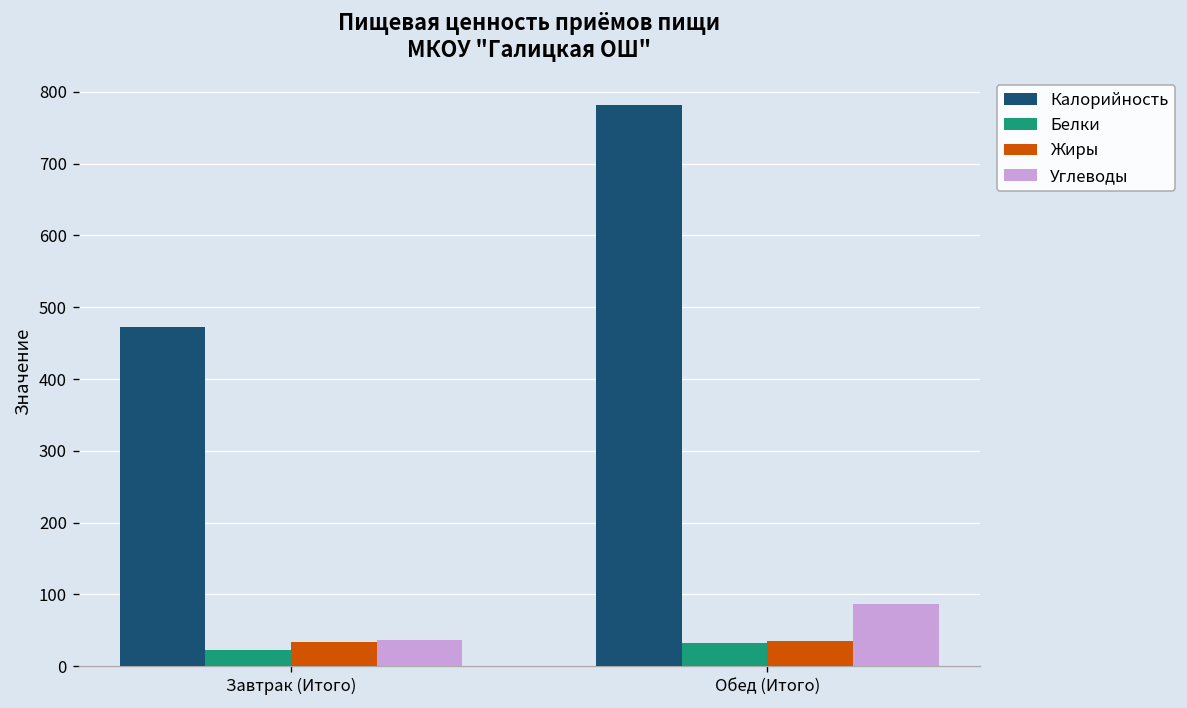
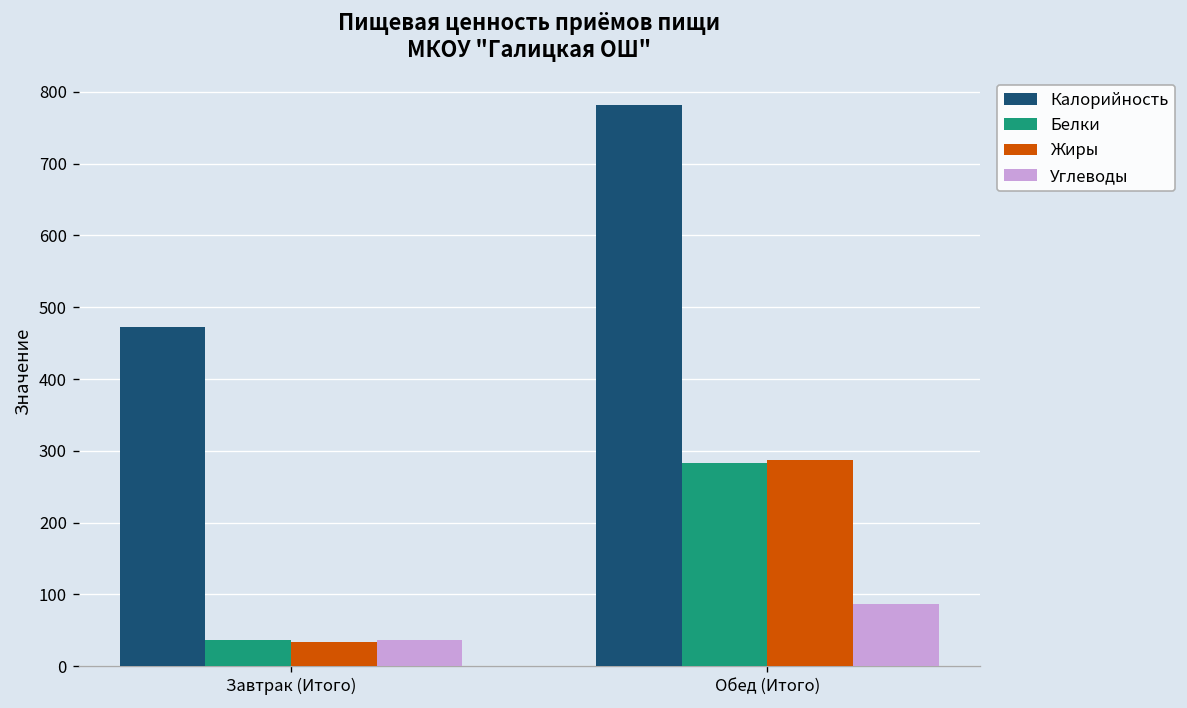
  {
    "Калорийность": {
      "Завтрак (Итого)": 470,
      "Обед (Итого)": 780
    },
    "Белки": {
-     "Завтрак (Итого)": 20,
-     "Обед (Итого)": 30
+     "Завтрак (Итого)": 40,
+     "Обед (Итого)": 280
    },
    "Жиры": {
      "Завтрак (Итого)": 30,
-     "Обед (Итого)": 40
+     "Обед (Итого)": 290
    },
    "Углеводы": {
      "Завтрак (Итого)": 40,
      "Обед (Итого)": 90
    }
  }
